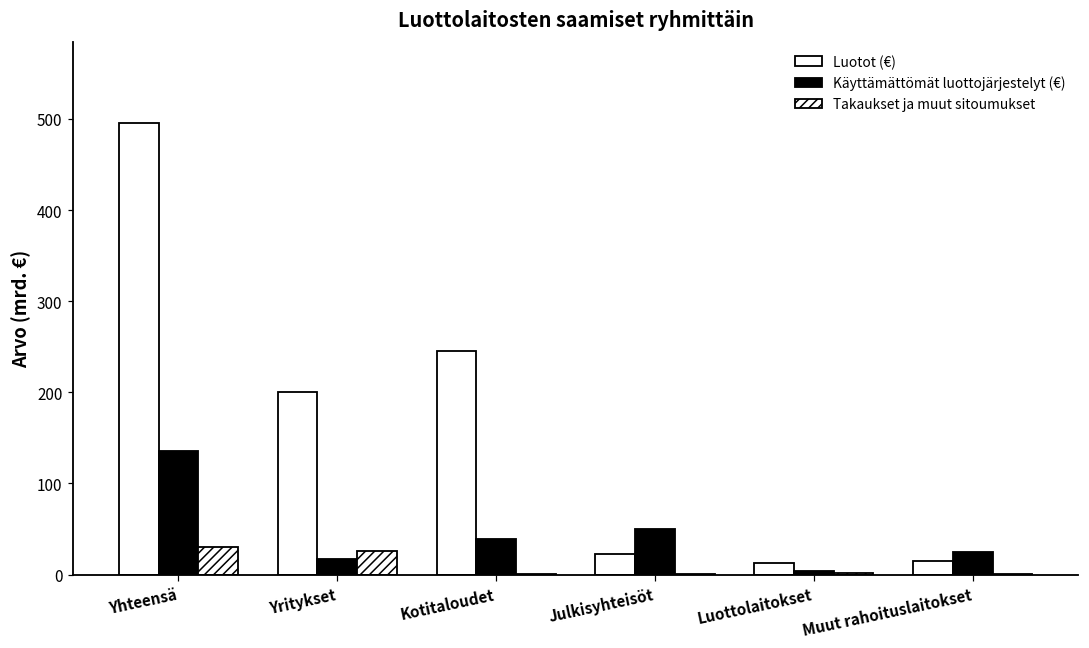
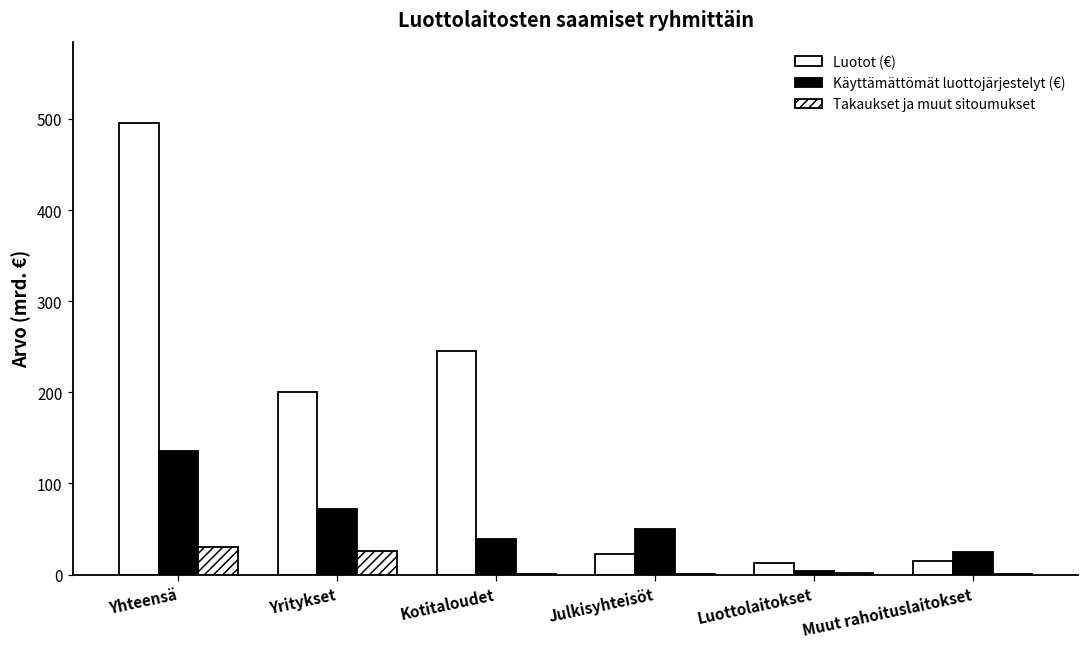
  {
    "Käyttämättömät luottojärjestelyt (€)": {
      "Yhteensä": 140,
-     "Yritykset": 20,
+     "Yritykset": 70,
      "Kotitaloudet": 40,
      "Julkisyhteisöt": 50,
      "Luottolaitokset": 0,
      "Muut rahoituslaitokset": 20
    }
  }
